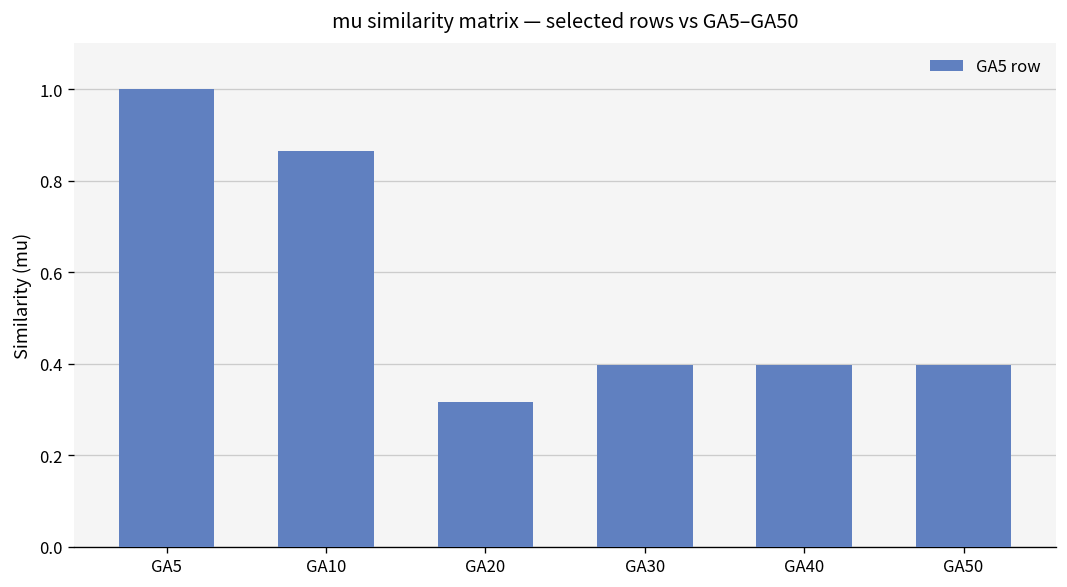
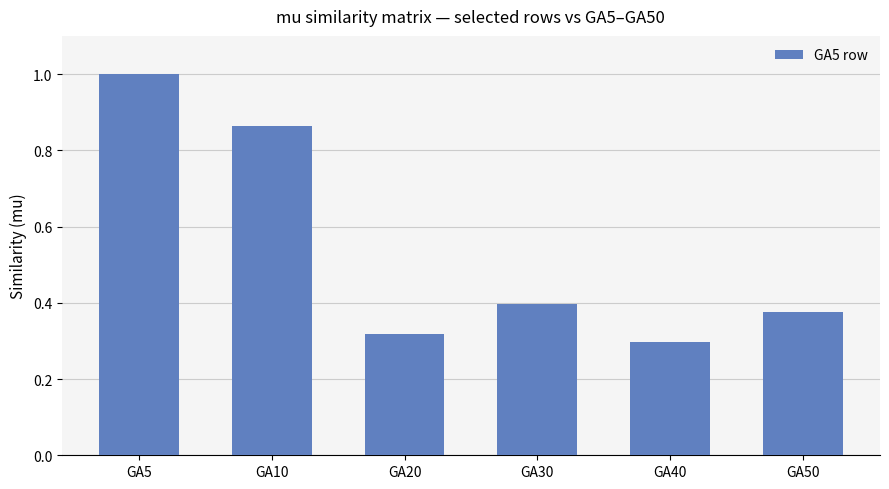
  {
    "GA5": 1.00,
    "GA10": 0.86,
    "GA20": 0.32,
    "GA30": 0.40,
-   "GA40": 0.40,
-   "GA50": 0.40
+   "GA40": 0.30,
+   "GA50": 0.38
  }
